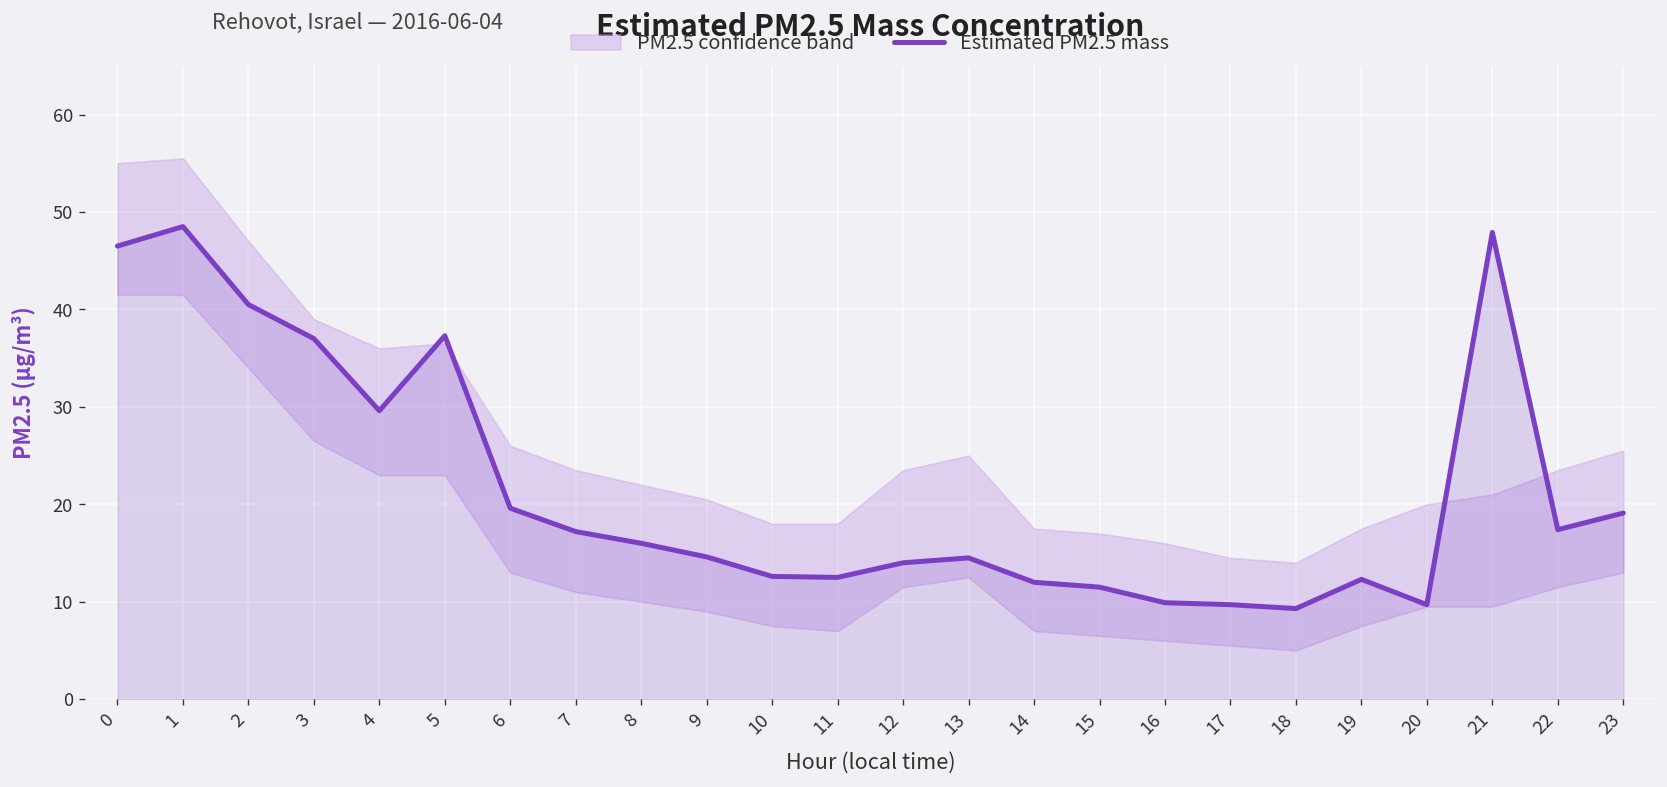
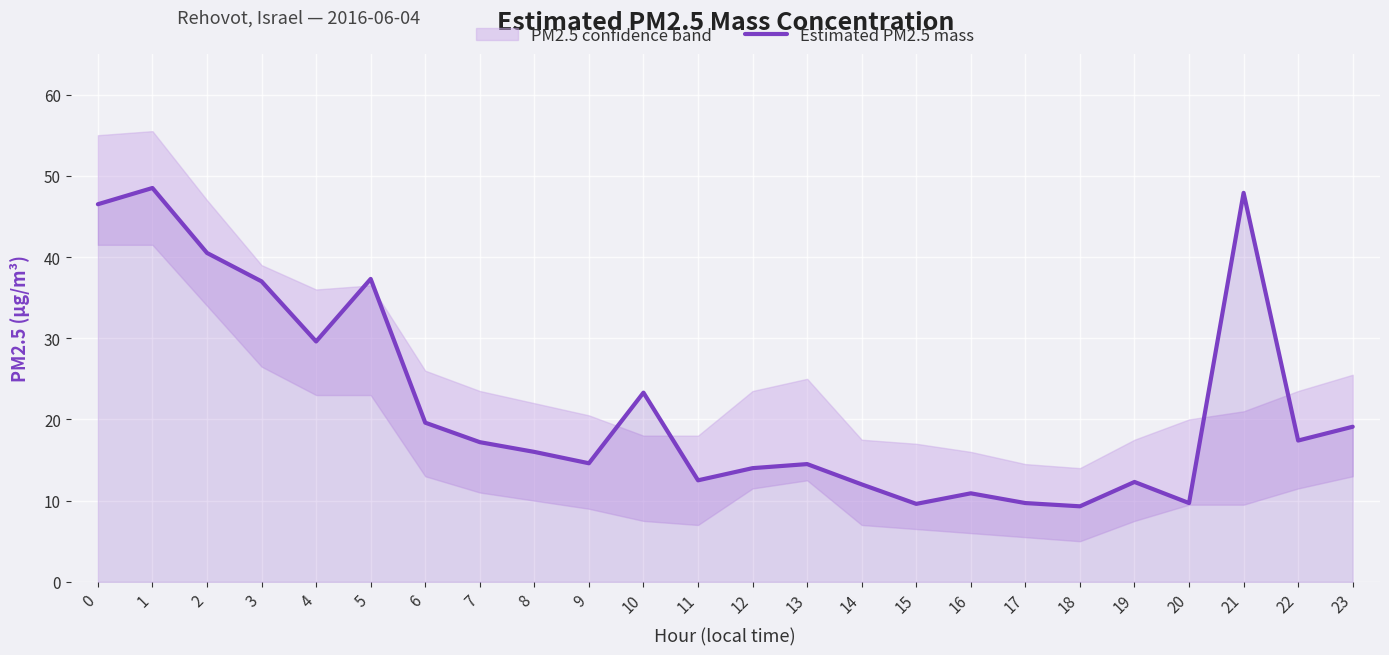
  {
    "Estimated PM2.5 mass": {
      "0": 47,
      "1": 49,
      "2": 41,
      "3": 37,
      "4": 30,
      "5": 37,
      "6": 20,
      "7": 17,
      "8": 16,
      "9": 15,
-     "10": 13,
+     "10": 23,
      "11": 13,
      "12": 14,
      "13": 15,
      "14": 12,
-     "15": 12,
-     "16": 10,
+     "15": 10,
+     "16": 11,
      "17": 10,
      "18": 9,
      "19": 12,
      "20": 10,
      "21": 48,
      "22": 17,
      "23": 19
    }
  }
